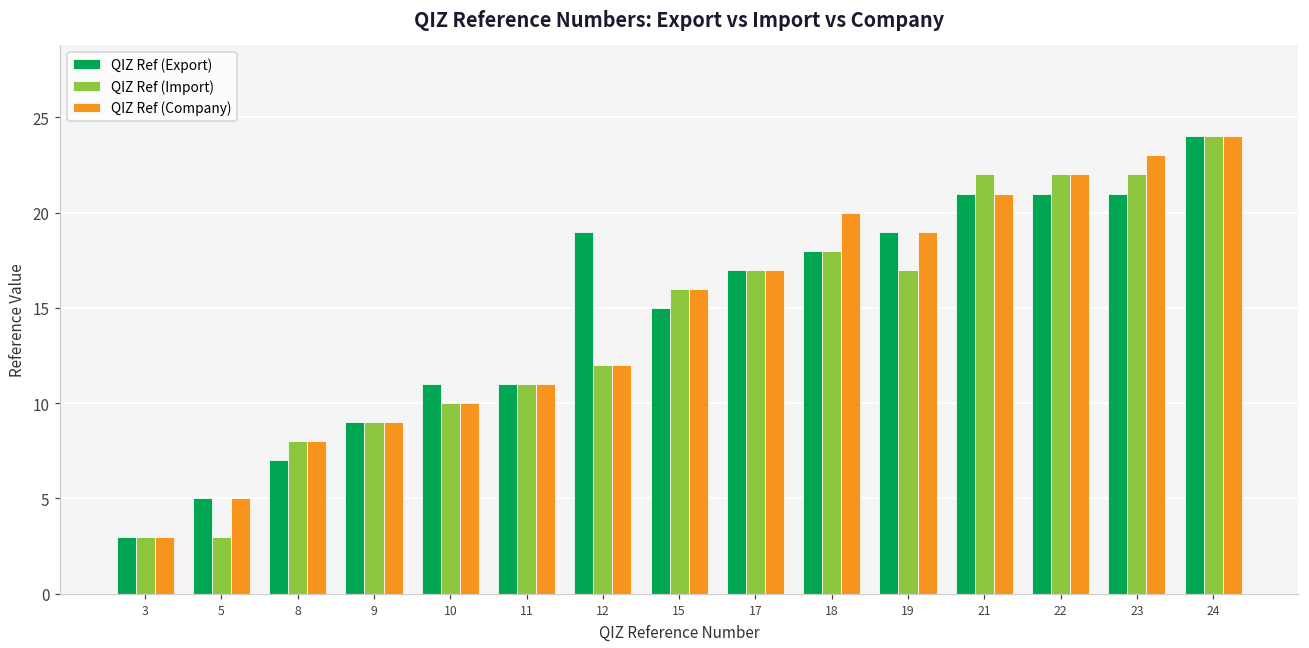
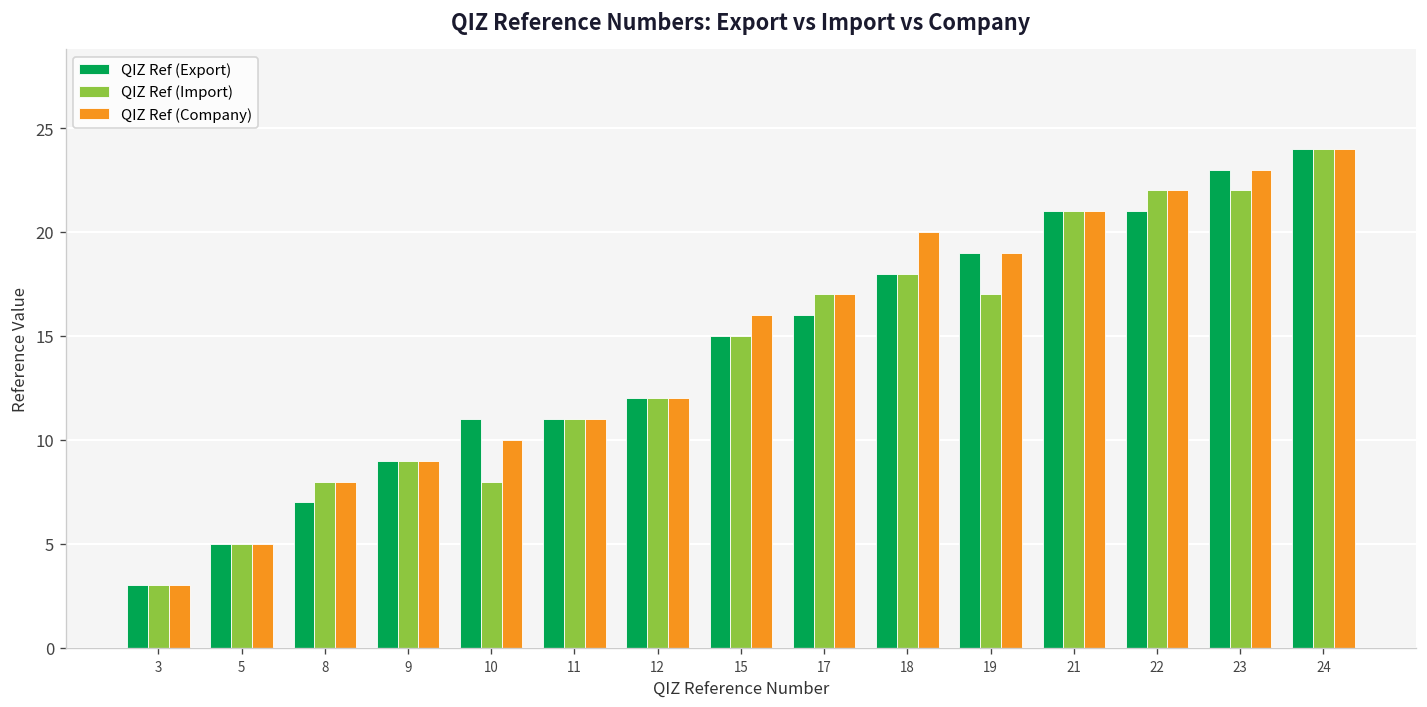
  {
    "QIZ Ref (Export)": {
      "3": 3,
      "5": 5,
      "8": 7,
      "9": 9,
      "10": 11,
      "11": 11,
-     "12": 19,
+     "12": 12,
      "15": 15,
-     "17": 17,
+     "17": 16,
      "18": 18,
      "19": 19,
      "21": 21,
      "22": 21,
-     "23": 21,
+     "23": 23,
      "24": 24
    },
    "QIZ Ref (Import)": {
      "3": 3,
-     "5": 3,
+     "5": 5,
      "8": 8,
      "9": 9,
-     "10": 10,
+     "10": 8,
      "11": 11,
      "12": 12,
-     "15": 16,
+     "15": 15,
      "17": 17,
      "18": 18,
      "19": 17,
-     "21": 22,
+     "21": 21,
      "22": 22,
      "23": 22,
      "24": 24
    },
    "QIZ Ref (Company)": {
      "3": 3,
      "5": 5,
      "8": 8,
      "9": 9,
      "10": 10,
      "11": 11,
      "12": 12,
      "15": 16,
      "17": 17,
      "18": 20,
      "19": 19,
      "21": 21,
      "22": 22,
      "23": 23,
      "24": 24
    }
  }
